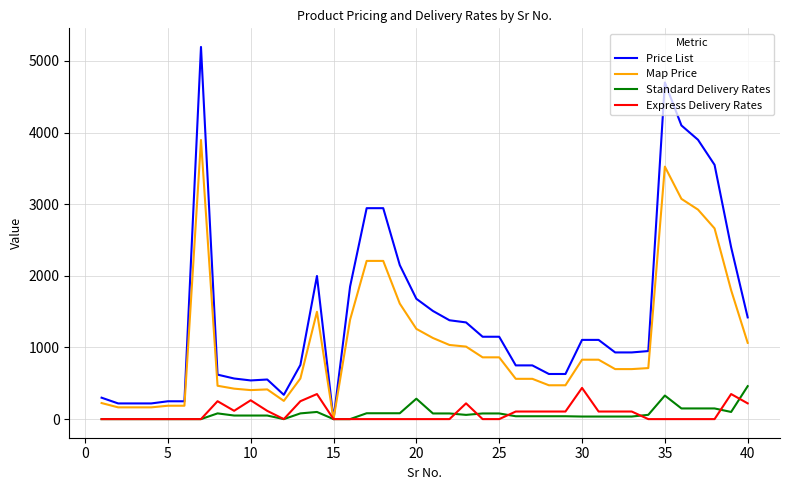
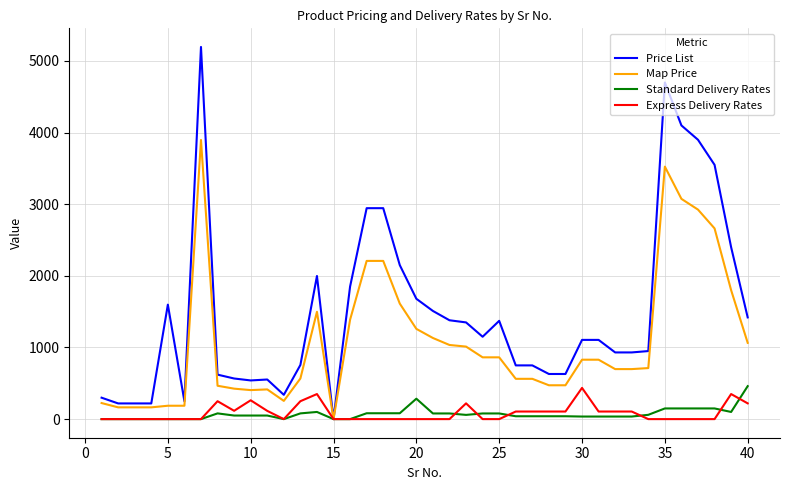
  {
    "Price List": {
-     "5": 200,
+     "5": 1600,
      "10": 500,
      "20": 1700,
-     "25": 1200,
+     "25": 1400,
      "30": 1100,
      "40": 1400
    },
    "Map Price": {
      "5": 200,
      "10": 400,
      "20": 1300,
      "25": 900,
      "30": 800,
      "35": 3500,
      "40": 1100
    },
    "Standard Delivery Rates": {
      "10": 0,
      "20": 300,
      "25": 100,
      "30": 0,
-     "35": 300,
+     "35": 100,
      "40": 500
    },
    "Express Delivery Rates": {
      "10": 300,
      "20": 0,
      "25": 0,
      "30": 400,
      "35": 0,
      "40": 200
    }
  }
